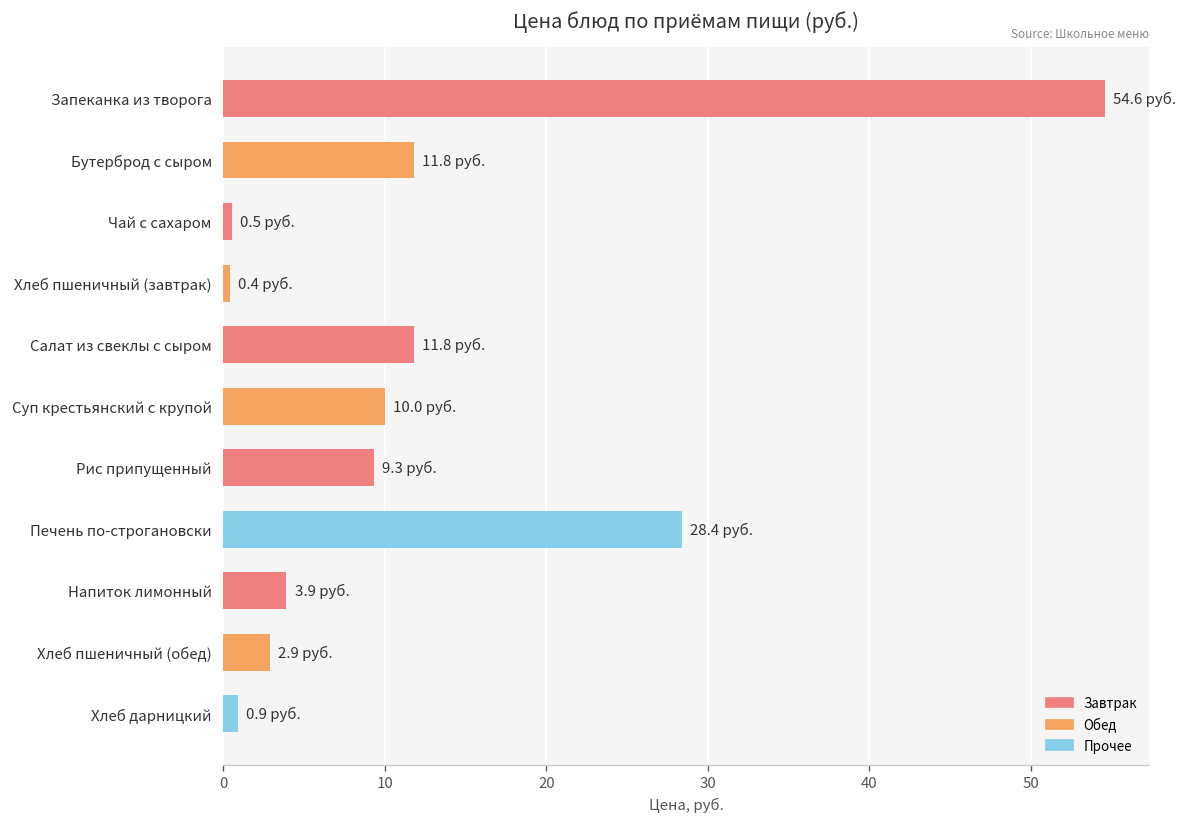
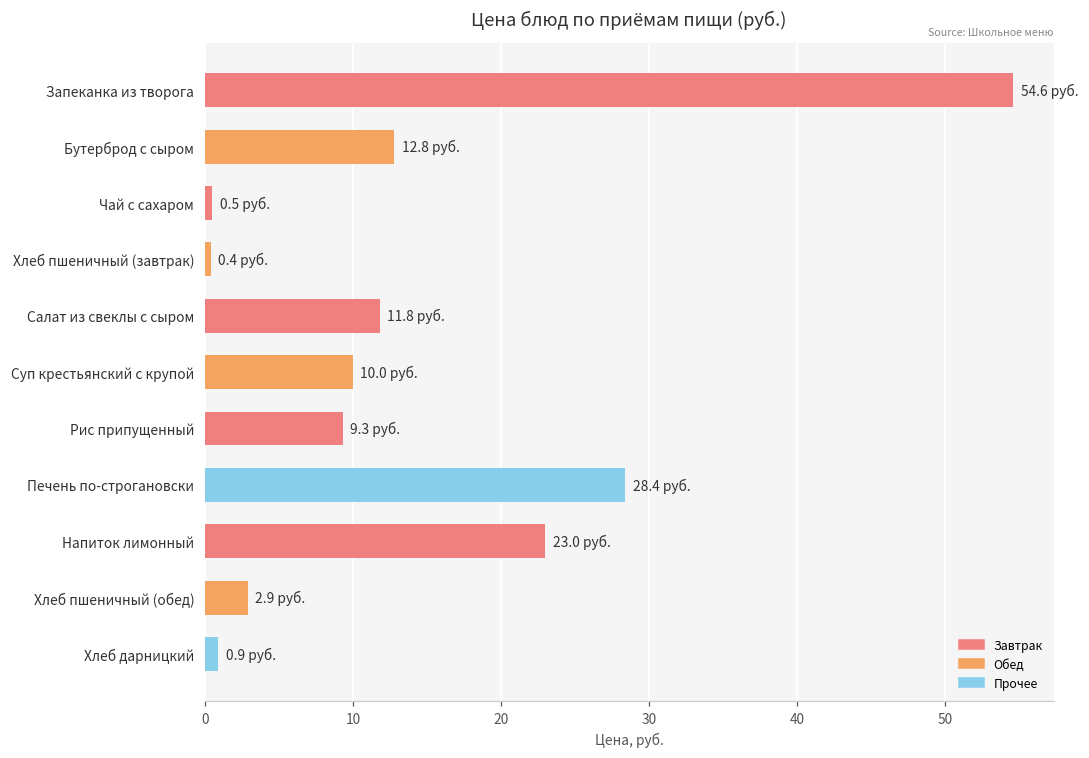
  {
    "Запеканка из творога": 54.6,
-   "Бутерброд с сыром": 11.8,
+   "Бутерброд с сыром": 12.8,
    "Чай с сахаром": 0.5,
    "Хлеб пшеничный (завтрак)": 0.4,
    "Салат из свеклы с сыром": 11.8,
    "Суп крестьянский с крупой": 10.0,
    "Рис припущенный": 9.3,
    "Печень по-строгановски": 28.4,
-   "Напиток лимонный": 3.9,
+   "Напиток лимонный": 23.0,
    "Хлеб пшеничный (обед)": 2.9,
    "Хлеб дарницкий": 0.9
  }
